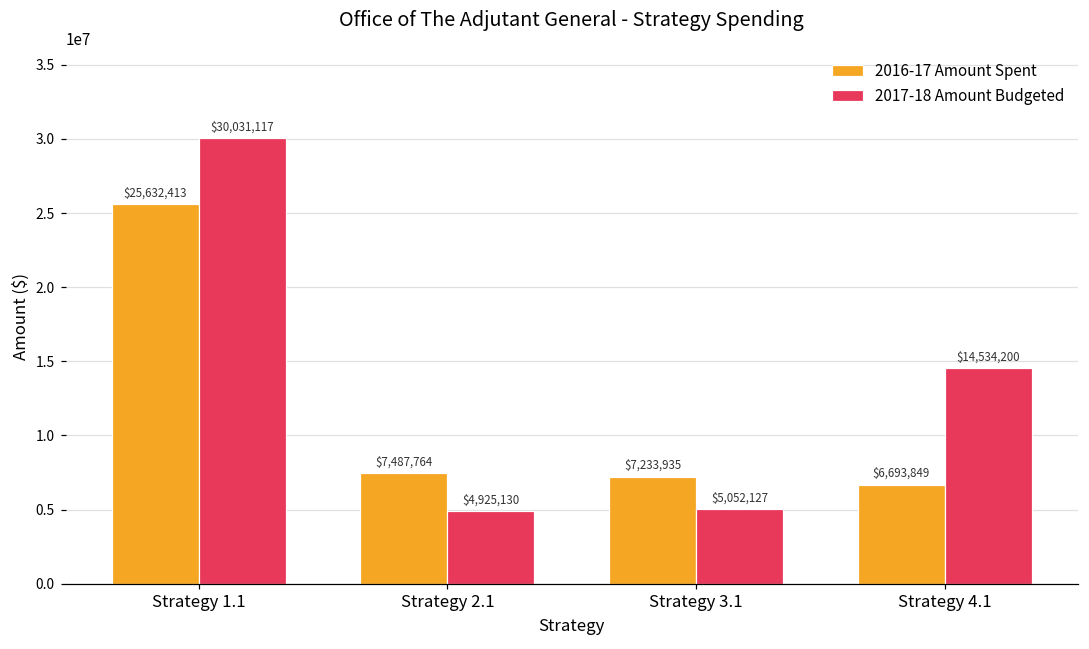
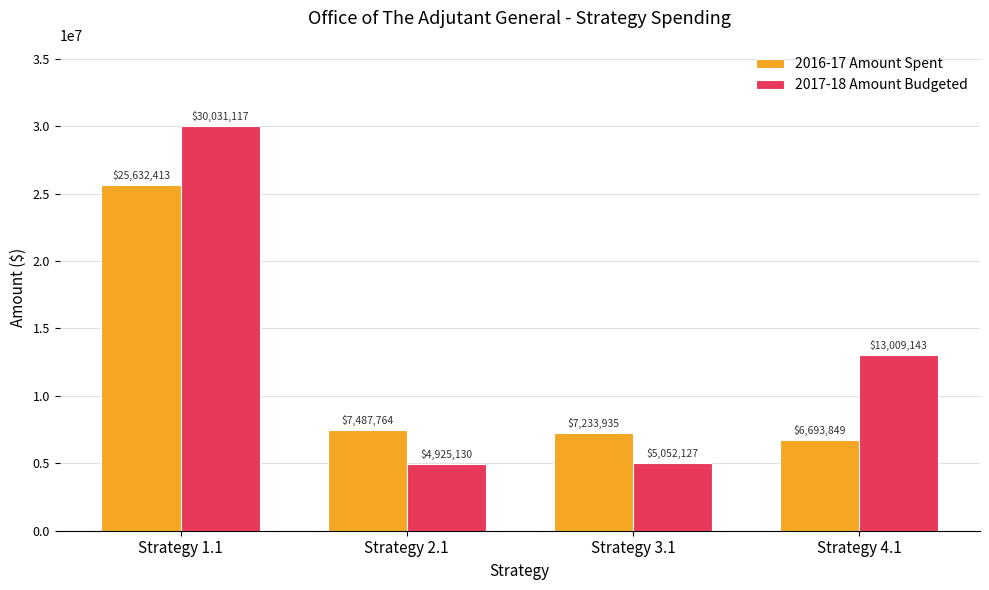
  {
    "2016-17 Amount Spent": {
      "Strategy 1.1": "$25,632,413",
      "Strategy 2.1": "$7,487,764",
      "Strategy 3.1": "$7,233,935",
      "Strategy 4.1": "$6,693,849"
    },
    "2017-18 Amount Budgeted": {
      "Strategy 1.1": "$30,031,117",
      "Strategy 2.1": "$4,925,130",
      "Strategy 3.1": "$5,052,127",
-     "Strategy 4.1": "$14,534,200"
+     "Strategy 4.1": "$13,009,143"
    }
  }
